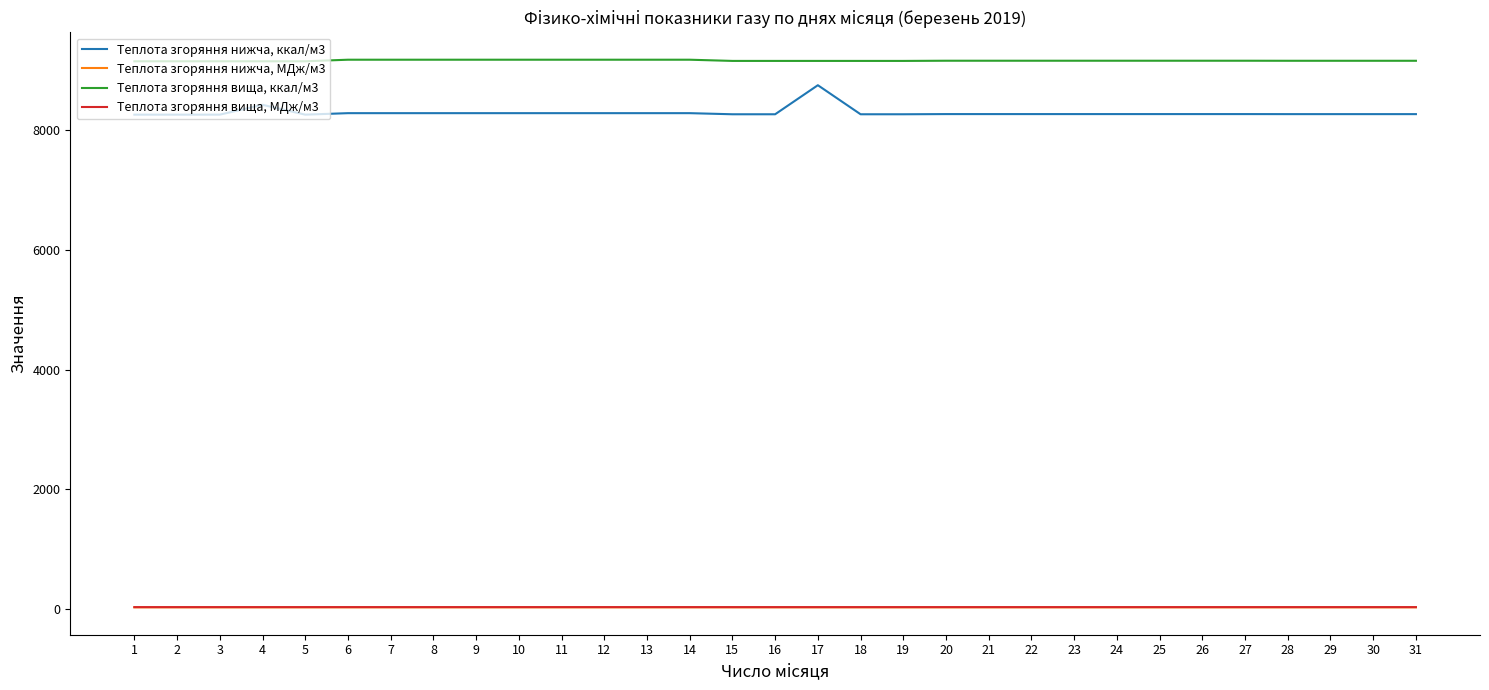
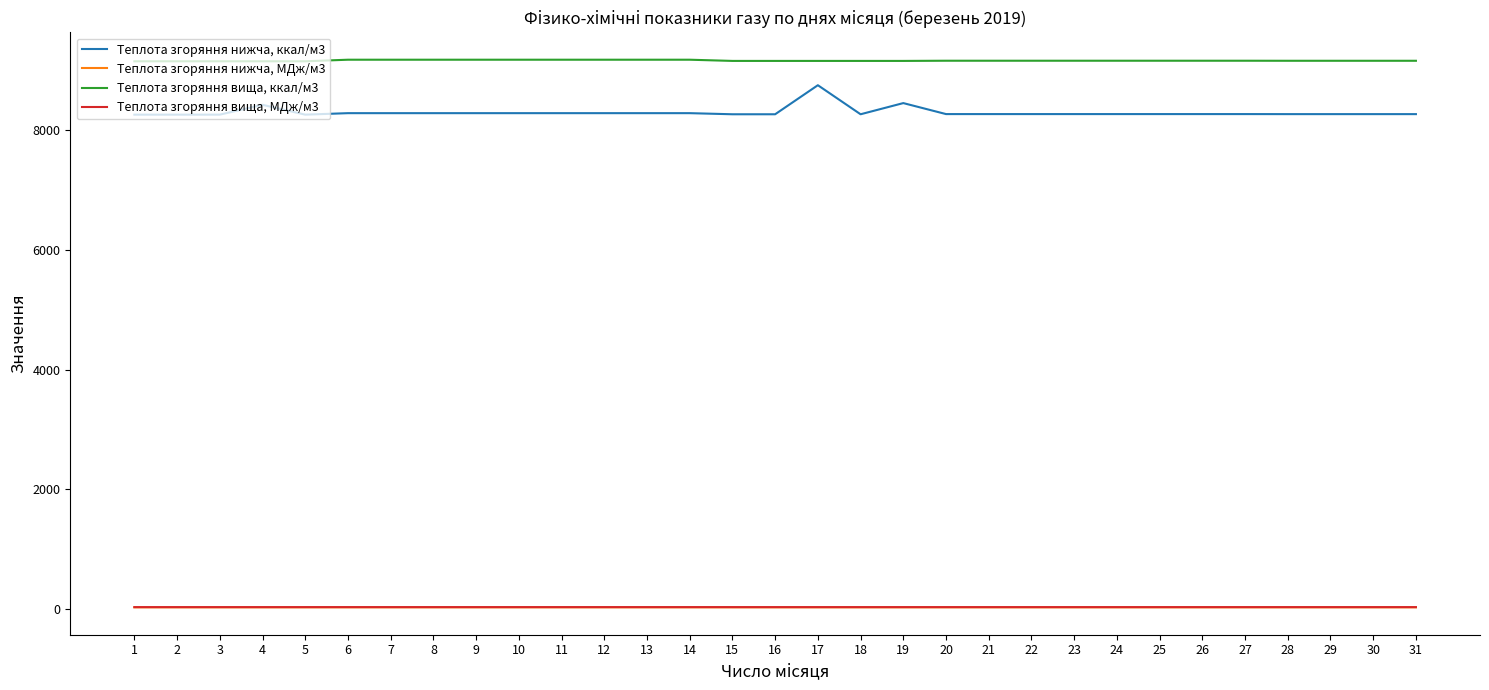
  {
    "Теплота згоряння нижча, ккал/м3": {
      "6": 8300,
      "7": 8300,
      "8": 8300,
      "9": 8300,
      "10": 8300,
      "11": 8300,
      "12": 8300,
      "13": 8300,
      "14": 8300,
      "15": 8300,
      "16": 8300,
      "17": 8700,
      "18": 8300,
-     "19": 8300,
+     "19": 8400,
      "20": 8300,
      "21": 8300,
      "22": 8300,
      "23": 8300,
      "24": 8300,
      "25": 8300,
      "26": 8300,
      "27": 8300,
      "28": 8300,
      "29": 8300,
      "30": 8300,
      "31": 8300
    },
    "Теплота згоряння вища, МДж/м3": {
      "1": 0,
      "2": 0,
      "3": 0,
      "4": 0,
      "5": 0,
      "6": 0,
      "7": 0,
      "8": 0,
      "9": 0,
      "10": 0,
      "11": 0,
      "12": 0,
      "13": 0,
      "14": 0,
      "15": 0,
      "16": 0,
      "17": 0,
      "18": 0,
      "19": 0,
      "20": 0,
      "21": 0,
      "22": 0,
      "23": 0,
      "24": 0,
      "25": 0,
      "26": 0,
      "27": 0,
      "28": 0,
      "29": 0,
      "30": 0,
      "31": 0
    },
    "Теплота згоряння вища, ккал/м3": {
      "6": 9200,
      "7": 9200,
      "8": 9200,
      "9": 9200,
      "10": 9200,
      "11": 9200,
      "12": 9200,
      "13": 9200,
      "14": 9200,
      "15": 9100,
      "16": 9100,
      "17": 9100,
      "18": 9100,
      "19": 9100,
      "20": 9200,
      "21": 9200,
      "22": 9200,
      "23": 9200,
      "24": 9200,
      "25": 9200,
      "26": 9200,
      "27": 9200,
      "28": 9100,
      "29": 9100,
      "30": 9100,
      "31": 9100
    }
  }
